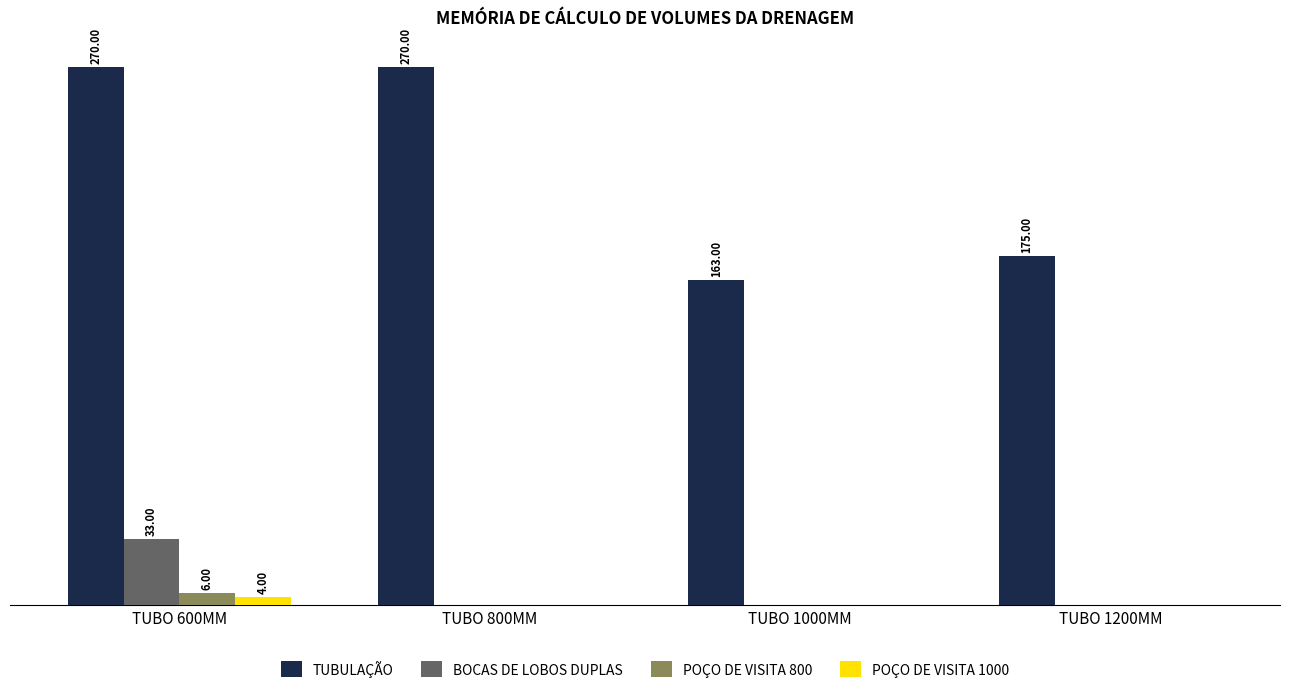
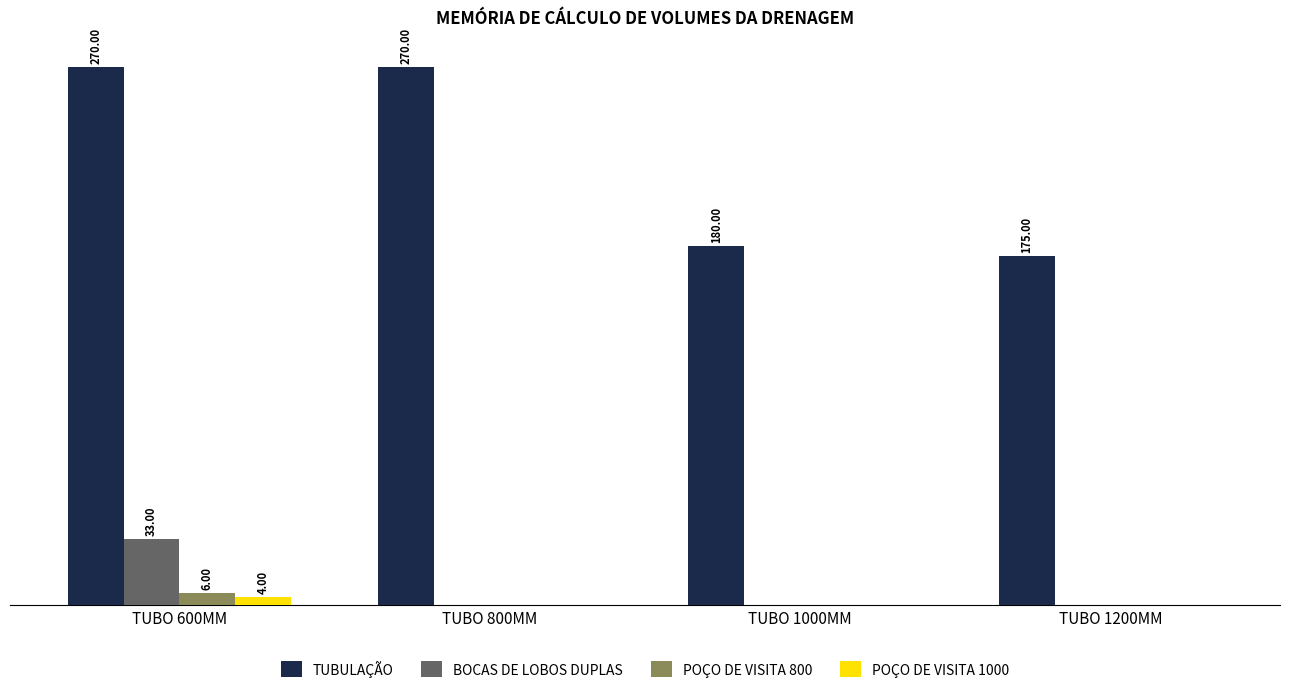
  {
    "TUBULAÇÃO": {
      "TUBO 600MM": 270.00,
      "TUBO 800MM": 270.00,
-     "TUBO 1000MM": 163.00,
+     "TUBO 1000MM": 180.00,
      "TUBO 1200MM": 175.00
    },
    "POÇO DE VISITA 1000": {
      "TUBO 600MM": 4.00
    }
  }
